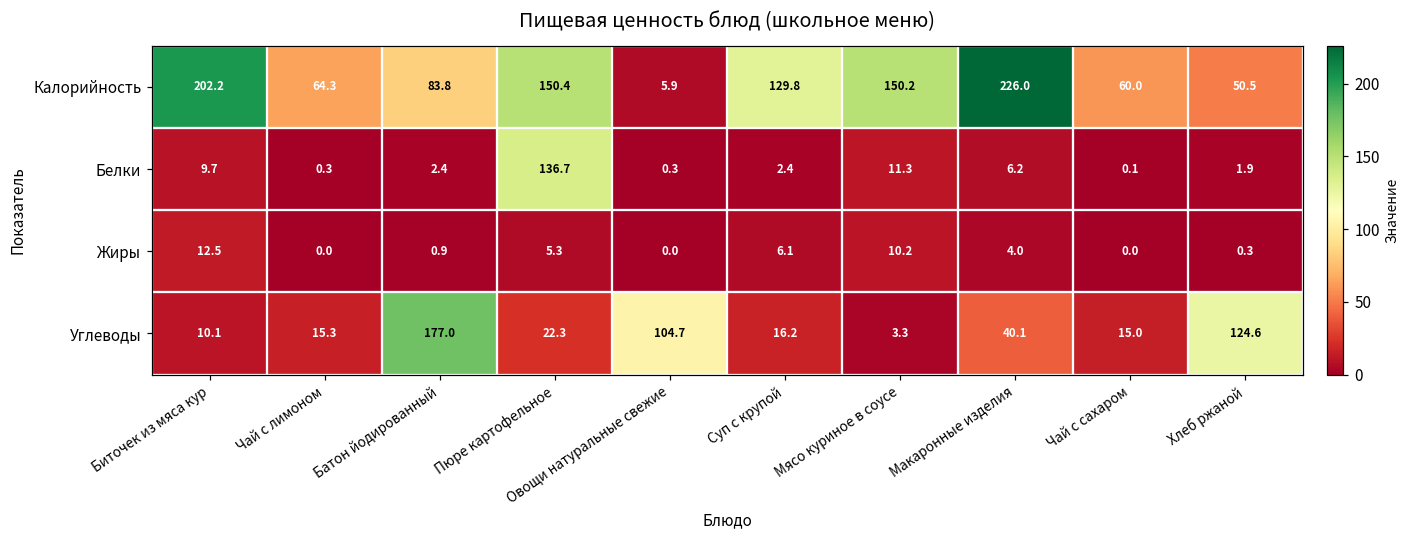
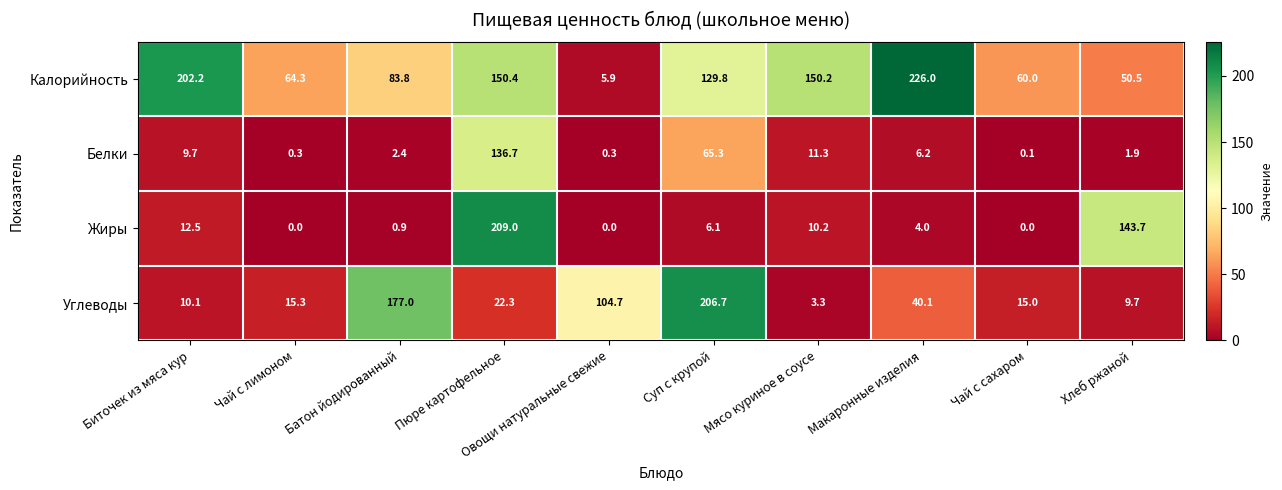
  {
    "Калорийность": {
      "Биточек из мяса кур": 202.2,
      "Чай с лимоном": 64.3,
      "Батон йодированный": 83.8,
      "Пюре картофельное": 150.4,
      "Овощи натуральные свежие": 5.9,
      "Суп с крупой": 129.8,
      "Мясо куриное в соусе": 150.2,
      "Макаронные изделия": 226.0,
      "Чай с сахаром": 60.0,
      "Хлеб ржаной": 50.5
    },
    "Белки": {
      "Биточек из мяса кур": 9.7,
      "Чай с лимоном": 0.3,
      "Батон йодированный": 2.4,
      "Пюре картофельное": 136.7,
      "Овощи натуральные свежие": 0.3,
-     "Суп с крупой": 2.4,
+     "Суп с крупой": 65.3,
      "Мясо куриное в соусе": 11.3,
      "Макаронные изделия": 6.2,
      "Чай с сахаром": 0.1,
      "Хлеб ржаной": 1.9
    },
    "Жиры": {
      "Биточек из мяса кур": 12.5,
      "Чай с лимоном": 0.0,
      "Батон йодированный": 0.9,
-     "Пюре картофельное": 5.3,
+     "Пюре картофельное": 209.0,
      "Овощи натуральные свежие": 0.0,
      "Суп с крупой": 6.1,
      "Мясо куриное в соусе": 10.2,
      "Макаронные изделия": 4.0,
      "Чай с сахаром": 0.0,
-     "Хлеб ржаной": 0.3
+     "Хлеб ржаной": 143.7
    },
    "Углеводы": {
      "Биточек из мяса кур": 10.1,
      "Чай с лимоном": 15.3,
      "Батон йодированный": 177.0,
      "Пюре картофельное": 22.3,
      "Овощи натуральные свежие": 104.7,
-     "Суп с крупой": 16.2,
+     "Суп с крупой": 206.7,
      "Мясо куриное в соусе": 3.3,
      "Макаронные изделия": 40.1,
      "Чай с сахаром": 15.0,
-     "Хлеб ржаной": 124.6
+     "Хлеб ржаной": 9.7
    }
  }
